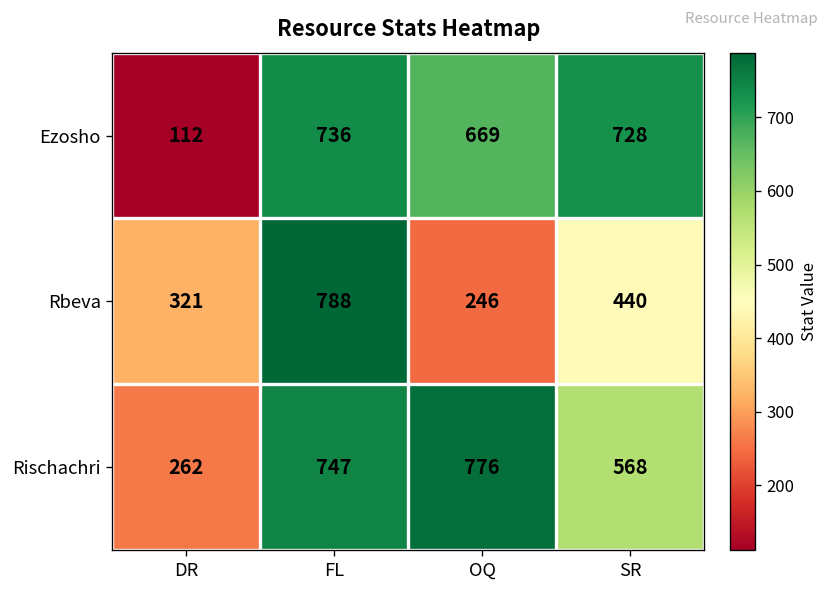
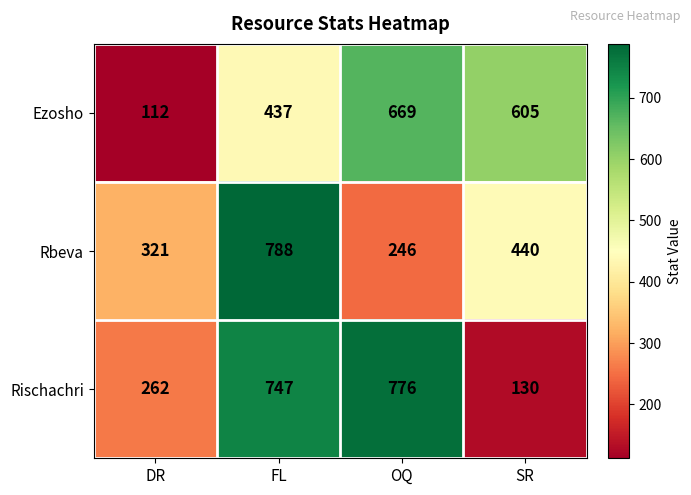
  {
    "Ezosho": {
      "DR": 112,
-     "FL": 736,
+     "FL": 437,
      "OQ": 669,
-     "SR": 728
+     "SR": 605
    },
    "Rbeva": {
      "DR": 321,
      "FL": 788,
      "OQ": 246,
      "SR": 440
    },
    "Rischachri": {
      "DR": 262,
      "FL": 747,
      "OQ": 776,
-     "SR": 568
+     "SR": 130
    }
  }
